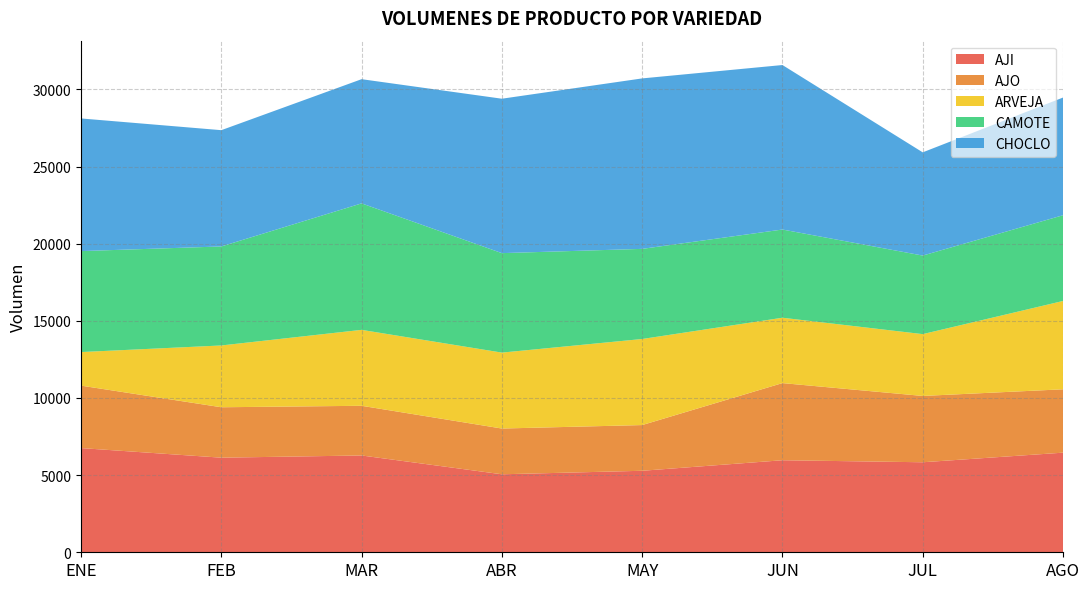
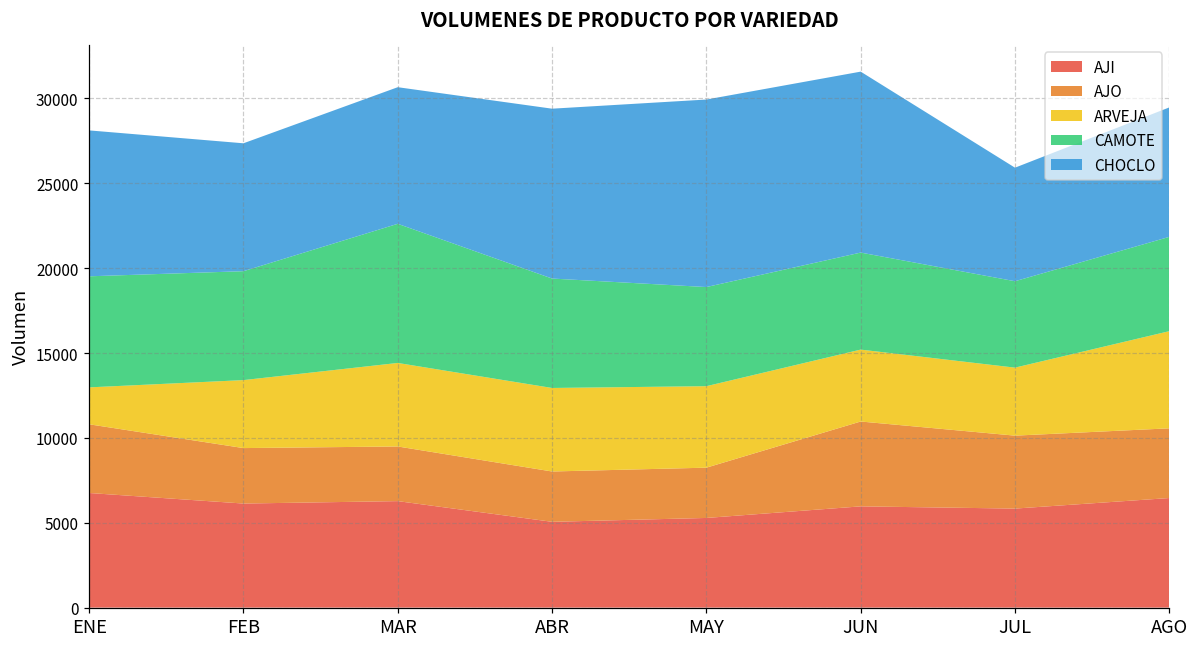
  {
    "ARVEJA": {
      "ENE": 2200,
      "FEB": 4000,
      "MAR": 4900,
      "ABR": 4900,
-     "MAY": 5600,
+     "MAY": 4800,
      "JUN": 4200,
      "JUL": 4000,
      "AGO": 5700
    },
    "CAMOTE": {
      "ENE": 6500,
      "FEB": 6400,
      "MAR": 8200,
      "ABR": 6400,
      "MAY": 5800,
      "JUN": 5700,
      "JUL": 5100,
      "AGO": 5600
    },
    "CHOCLO": {
      "ENE": 8600,
      "FEB": 7500,
      "MAR": 8000,
      "ABR": 10000,
      "MAY": 11000,
      "JUN": 10700,
      "JUL": 6700,
      "AGO": 7600
    }
  }
